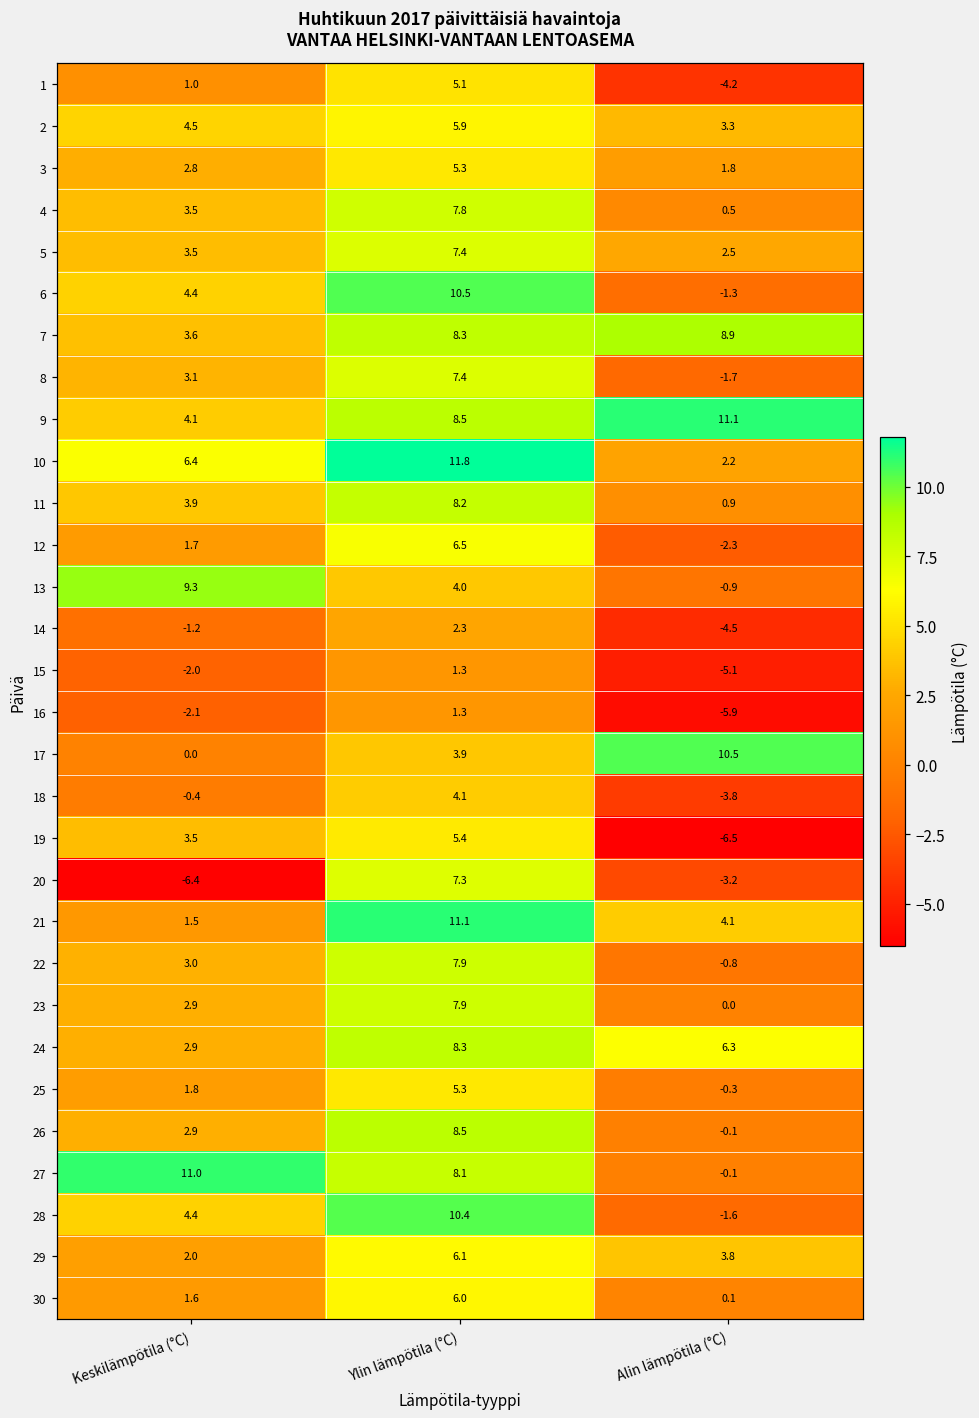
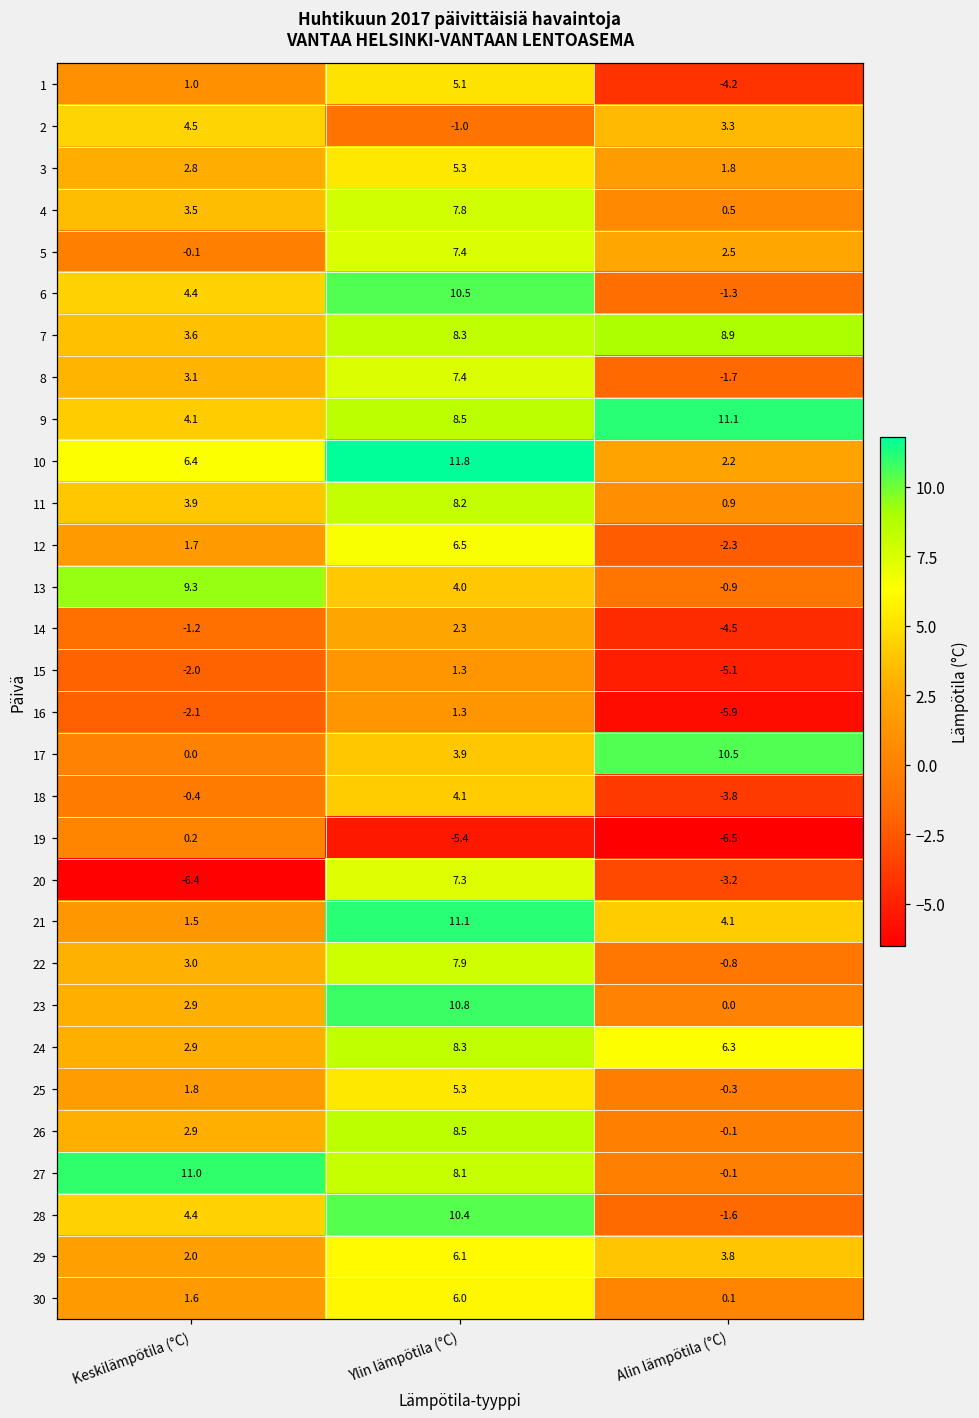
  {
    "1": {
      "Keskilämpötila (°C)": 1.0,
      "Ylin lämpötila (°C)": 5.1,
      "Alin lämpötila (°C)": -4.2
    },
    "2": {
      "Keskilämpötila (°C)": 4.5,
-     "Ylin lämpötila (°C)": 5.9,
+     "Ylin lämpötila (°C)": -1.0,
      "Alin lämpötila (°C)": 3.3
    },
    "3": {
      "Keskilämpötila (°C)": 2.8,
      "Ylin lämpötila (°C)": 5.3,
      "Alin lämpötila (°C)": 1.8
    },
    "4": {
      "Keskilämpötila (°C)": 3.5,
      "Ylin lämpötila (°C)": 7.8,
      "Alin lämpötila (°C)": 0.5
    },
    "5": {
-     "Keskilämpötila (°C)": 3.5,
+     "Keskilämpötila (°C)": -0.1,
      "Ylin lämpötila (°C)": 7.4,
      "Alin lämpötila (°C)": 2.5
    },
    "6": {
      "Keskilämpötila (°C)": 4.4,
      "Ylin lämpötila (°C)": 10.5,
      "Alin lämpötila (°C)": -1.3
    },
    "7": {
      "Keskilämpötila (°C)": 3.6,
      "Ylin lämpötila (°C)": 8.3,
      "Alin lämpötila (°C)": 8.9
    },
    "8": {
      "Keskilämpötila (°C)": 3.1,
      "Ylin lämpötila (°C)": 7.4,
      "Alin lämpötila (°C)": -1.7
    },
    "9": {
      "Keskilämpötila (°C)": 4.1,
      "Ylin lämpötila (°C)": 8.5,
      "Alin lämpötila (°C)": 11.1
    },
    "10": {
      "Keskilämpötila (°C)": 6.4,
      "Ylin lämpötila (°C)": 11.8,
      "Alin lämpötila (°C)": 2.2
    },
    "11": {
      "Keskilämpötila (°C)": 3.9,
      "Ylin lämpötila (°C)": 8.2,
      "Alin lämpötila (°C)": 0.9
    },
    "12": {
      "Keskilämpötila (°C)": 1.7,
      "Ylin lämpötila (°C)": 6.5,
      "Alin lämpötila (°C)": -2.3
    },
    "13": {
      "Keskilämpötila (°C)": 9.3,
      "Ylin lämpötila (°C)": 4.0,
      "Alin lämpötila (°C)": -0.9
    },
    "14": {
      "Keskilämpötila (°C)": -1.2,
      "Ylin lämpötila (°C)": 2.3,
      "Alin lämpötila (°C)": -4.5
    },
    "15": {
      "Keskilämpötila (°C)": -2.0,
      "Ylin lämpötila (°C)": 1.3,
      "Alin lämpötila (°C)": -5.1
    },
    "16": {
      "Keskilämpötila (°C)": -2.1,
      "Ylin lämpötila (°C)": 1.3,
      "Alin lämpötila (°C)": -5.9
    },
    "17": {
      "Keskilämpötila (°C)": 0.0,
      "Ylin lämpötila (°C)": 3.9,
      "Alin lämpötila (°C)": 10.5
    },
    "18": {
      "Keskilämpötila (°C)": -0.4,
      "Ylin lämpötila (°C)": 4.1,
      "Alin lämpötila (°C)": -3.8
    },
    "19": {
-     "Keskilämpötila (°C)": 3.5,
-     "Ylin lämpötila (°C)": 5.4,
+     "Keskilämpötila (°C)": 0.2,
+     "Ylin lämpötila (°C)": -5.4,
      "Alin lämpötila (°C)": -6.5
    },
    "20": {
      "Keskilämpötila (°C)": -6.4,
      "Ylin lämpötila (°C)": 7.3,
      "Alin lämpötila (°C)": -3.2
    },
    "21": {
      "Keskilämpötila (°C)": 1.5,
      "Ylin lämpötila (°C)": 11.1,
      "Alin lämpötila (°C)": 4.1
    },
    "22": {
      "Keskilämpötila (°C)": 3.0,
      "Ylin lämpötila (°C)": 7.9,
      "Alin lämpötila (°C)": -0.8
    },
    "23": {
      "Keskilämpötila (°C)": 2.9,
-     "Ylin lämpötila (°C)": 7.9,
+     "Ylin lämpötila (°C)": 10.8,
      "Alin lämpötila (°C)": 0.0
    },
    "24": {
      "Keskilämpötila (°C)": 2.9,
      "Ylin lämpötila (°C)": 8.3,
      "Alin lämpötila (°C)": 6.3
    },
    "25": {
      "Keskilämpötila (°C)": 1.8,
      "Ylin lämpötila (°C)": 5.3,
      "Alin lämpötila (°C)": -0.3
    },
    "26": {
      "Keskilämpötila (°C)": 2.9,
      "Ylin lämpötila (°C)": 8.5,
      "Alin lämpötila (°C)": -0.1
    },
    "27": {
      "Keskilämpötila (°C)": 11.0,
      "Ylin lämpötila (°C)": 8.1,
      "Alin lämpötila (°C)": -0.1
    },
    "28": {
      "Keskilämpötila (°C)": 4.4,
      "Ylin lämpötila (°C)": 10.4,
      "Alin lämpötila (°C)": -1.6
    },
    "29": {
      "Keskilämpötila (°C)": 2.0,
      "Ylin lämpötila (°C)": 6.1,
      "Alin lämpötila (°C)": 3.8
    },
    "30": {
      "Keskilämpötila (°C)": 1.6,
      "Ylin lämpötila (°C)": 6.0,
      "Alin lämpötila (°C)": 0.1
    }
  }
